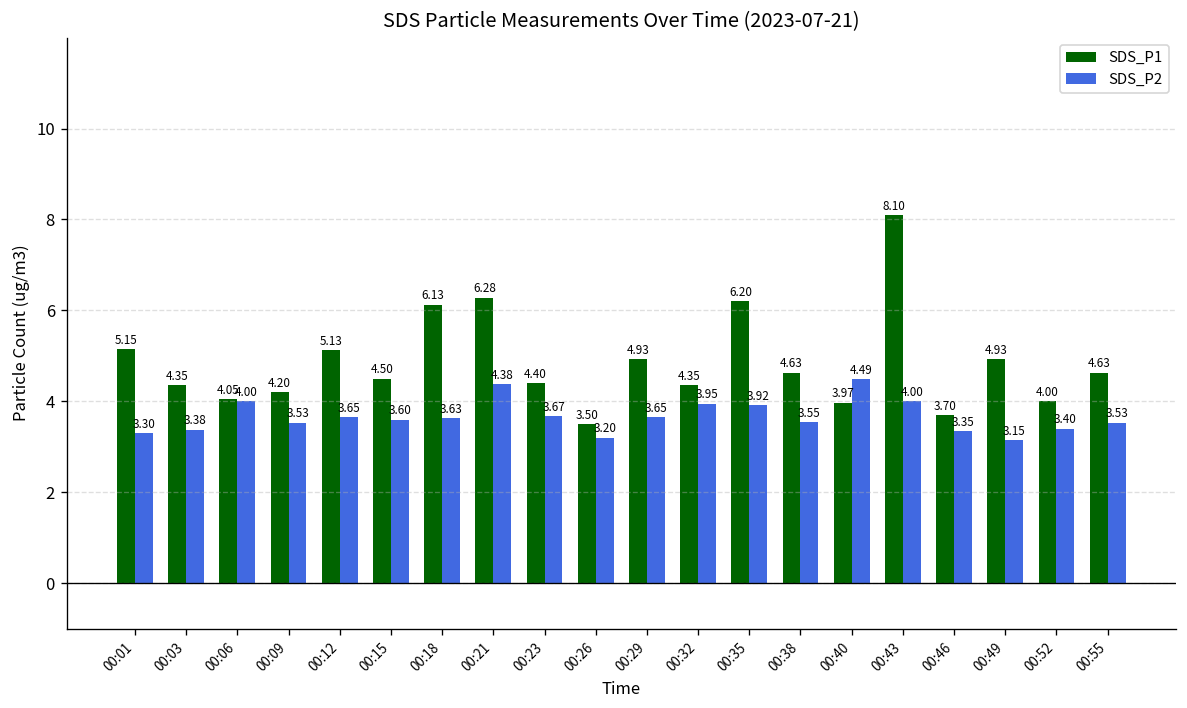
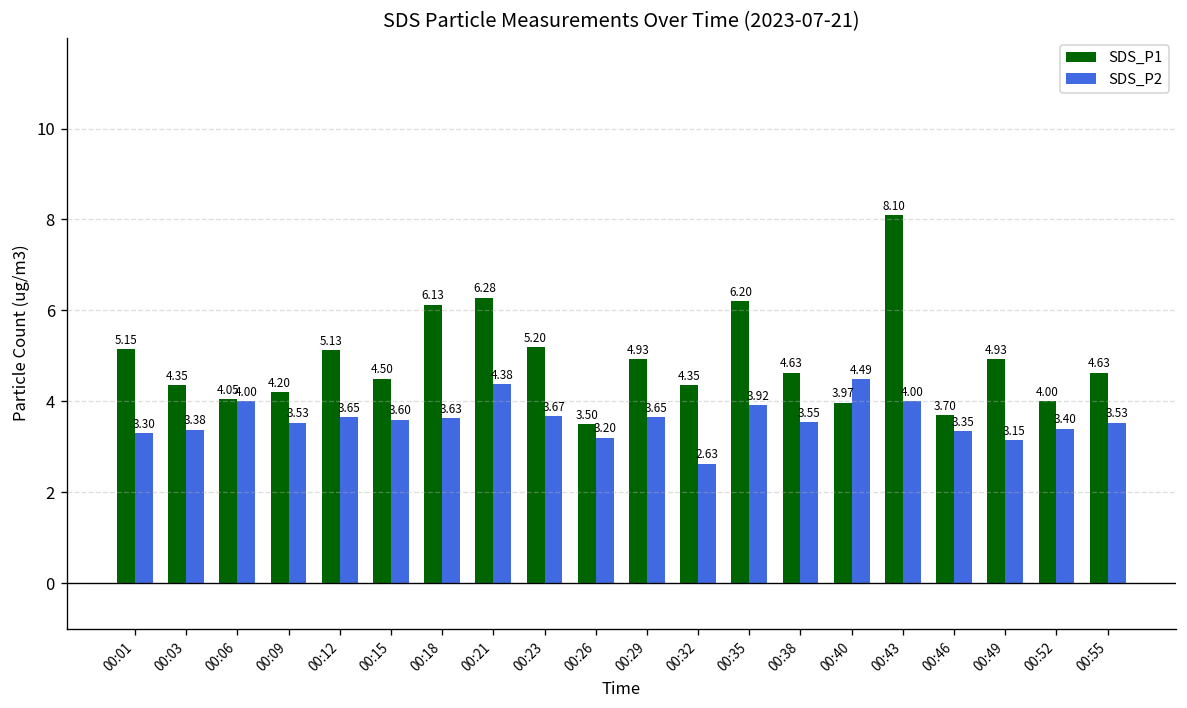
  {
    "SDS_P1": {
      "00:01": 5.15,
      "00:03": 4.35,
      "00:09": 4.20,
      "00:12": 5.13,
      "00:15": 4.50,
      "00:18": 6.13,
      "00:21": 6.28,
-     "00:23": 4.40,
+     "00:23": 5.20,
      "00:26": 3.50,
      "00:29": 4.93,
      "00:32": 4.35,
      "00:35": 6.20,
      "00:38": 4.63,
      "00:40": 3.97,
      "00:43": 8.10,
      "00:46": 3.70,
      "00:49": 4.93,
      "00:52": 4.00,
      "00:55": 4.63
    },
    "SDS_P2": {
      "00:01": 3.30,
      "00:03": 3.38,
      "00:09": 3.53,
      "00:12": 3.65,
      "00:15": 3.60,
      "00:18": 3.63,
      "00:21": 4.38,
      "00:23": 3.67,
      "00:26": 3.20,
      "00:29": 3.65,
-     "00:32": 3.95,
+     "00:32": 2.63,
      "00:35": 3.92,
      "00:38": 3.55,
      "00:40": 4.49,
      "00:43": 4.00,
      "00:46": 3.35,
      "00:49": 3.15,
      "00:52": 3.40,
      "00:55": 3.53
    }
  }
